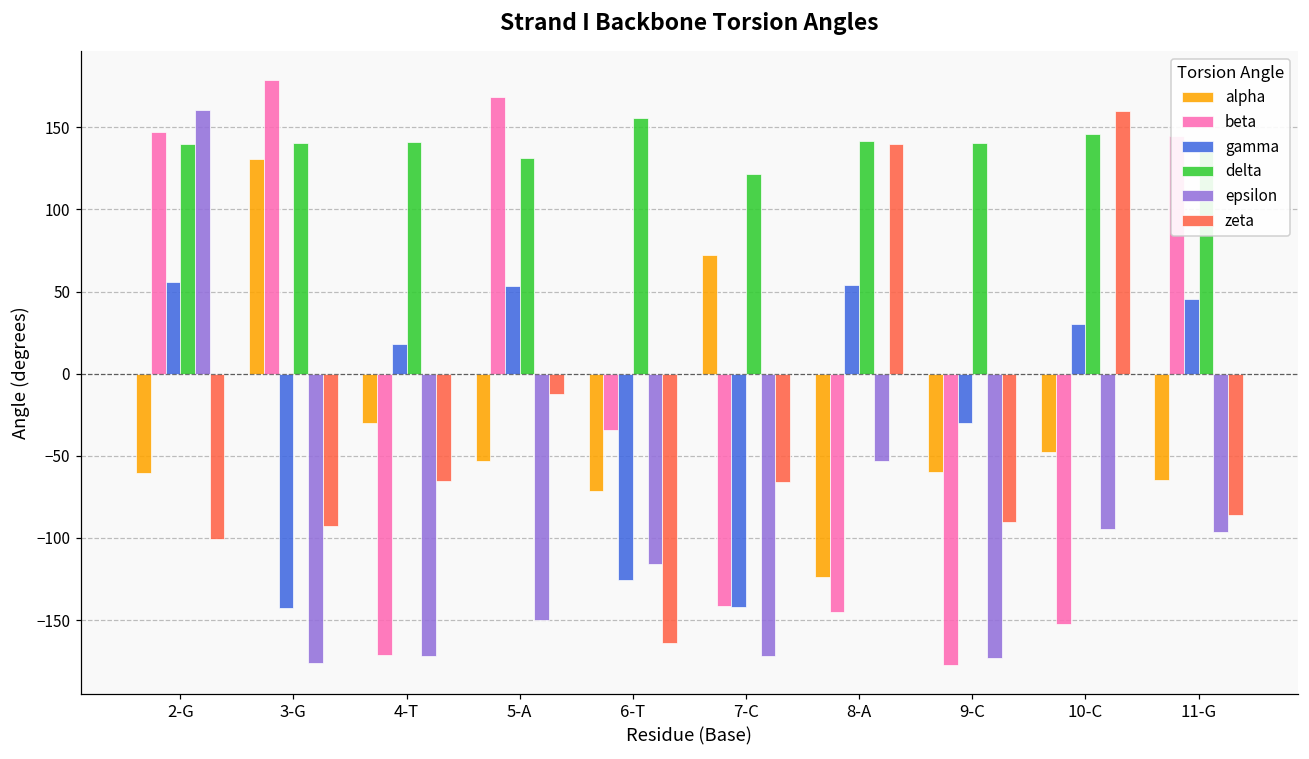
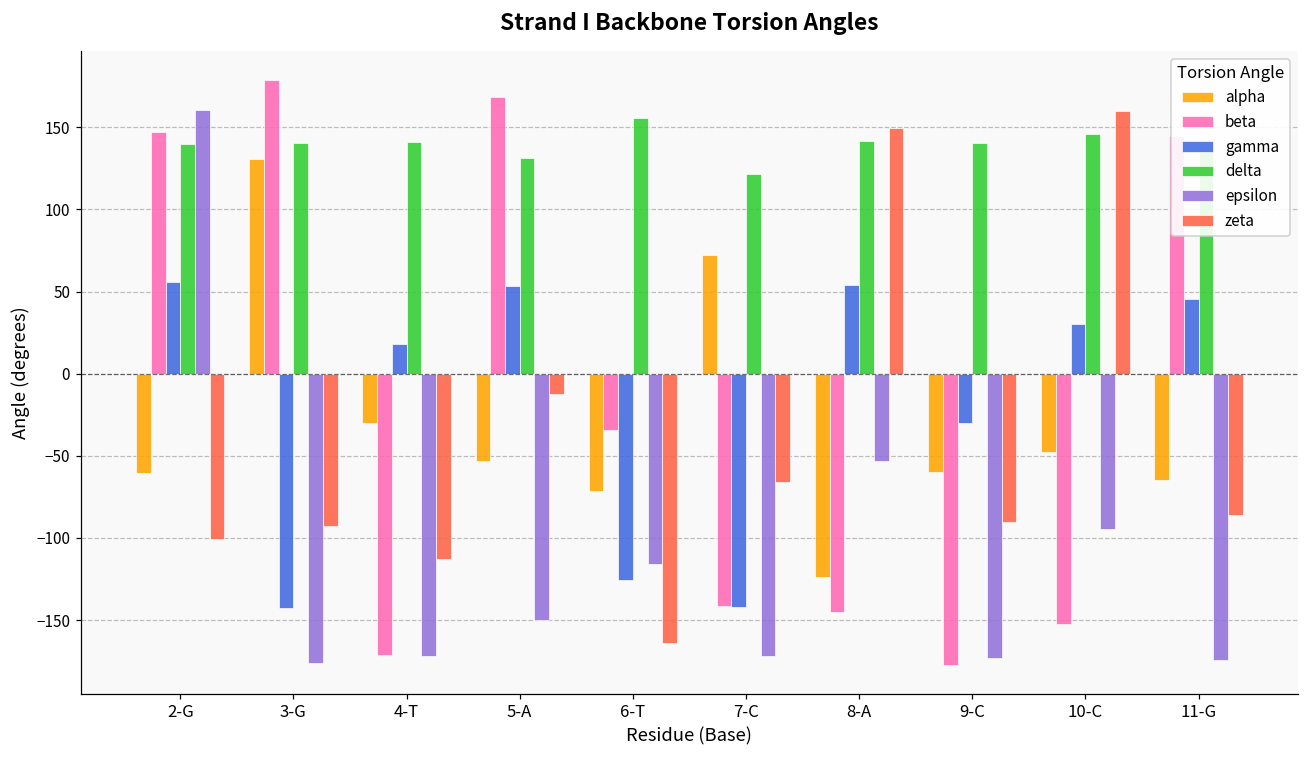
  {
    "alpha": {
      "2-G": -61,
      "3-G": 131,
      "4-T": -30,
      "5-A": -53,
      "6-T": -71,
      "7-C": 73,
      "8-A": -124,
      "9-C": -60,
      "10-C": -48,
      "11-G": -65
    },
    "beta": {
      "2-G": 147,
      "3-G": 179,
      "4-T": -171,
      "5-A": 169,
      "6-T": -34,
      "7-C": -141,
      "8-A": -145,
      "9-C": -177,
      "10-C": -152
    },
    "gamma": {
      "2-G": 56,
      "3-G": -143,
      "4-T": 18,
      "5-A": 53,
      "6-T": -126,
      "7-C": -142,
      "8-A": 54,
      "9-C": -30,
      "10-C": 31,
      "11-G": 46
    },
    "delta": {
      "2-G": 140,
      "3-G": 141,
      "4-T": 141,
      "5-A": 131,
      "6-T": 155,
      "7-C": 122,
      "8-A": 142,
      "9-C": 140,
      "10-C": 146
    },
    "epsilon": {
      "2-G": 160,
      "3-G": -176,
      "4-T": -172,
      "5-A": -150,
      "6-T": -116,
      "7-C": -172,
      "8-A": -53,
      "9-C": -173,
      "10-C": -94,
-     "11-G": -96
+     "11-G": -174
    },
    "zeta": {
      "2-G": -101,
      "3-G": -93,
-     "4-T": -65,
+     "4-T": -113,
      "5-A": -13,
      "6-T": -164,
      "7-C": -66,
-     "8-A": 140,
+     "8-A": 150,
      "9-C": -90,
      "10-C": 160,
      "11-G": -86
    }
  }
